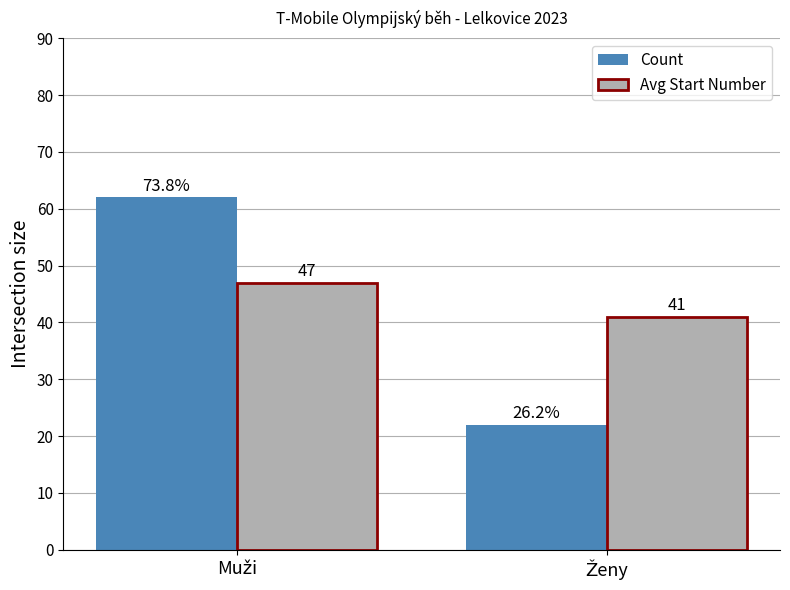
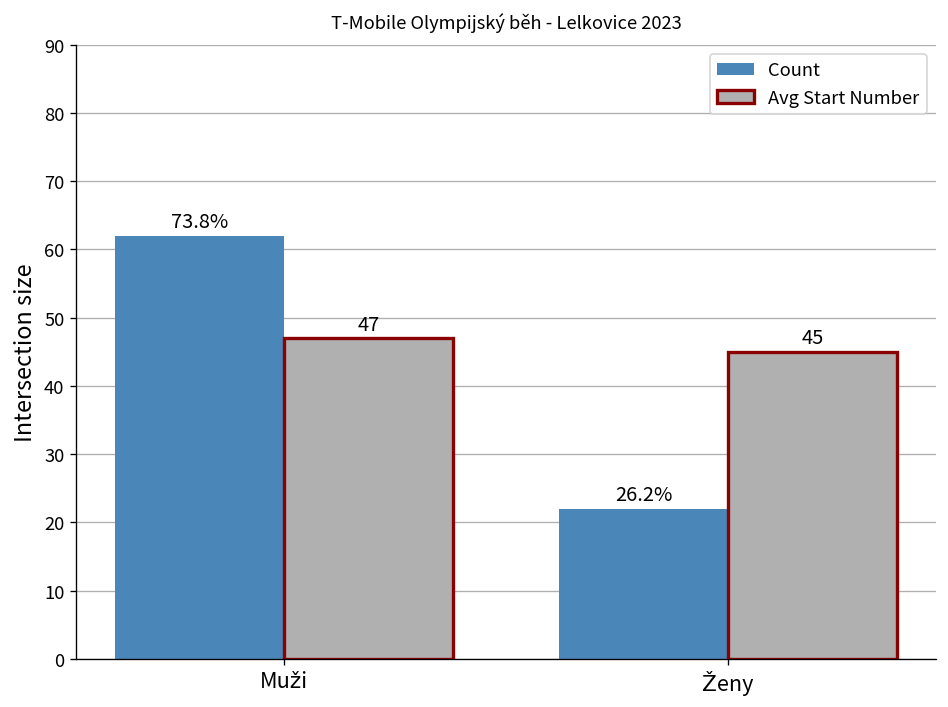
  {
    "Avg Start Number": {
      "Muži": 47,
-     "Ženy": 41
+     "Ženy": 45
    }
  }
